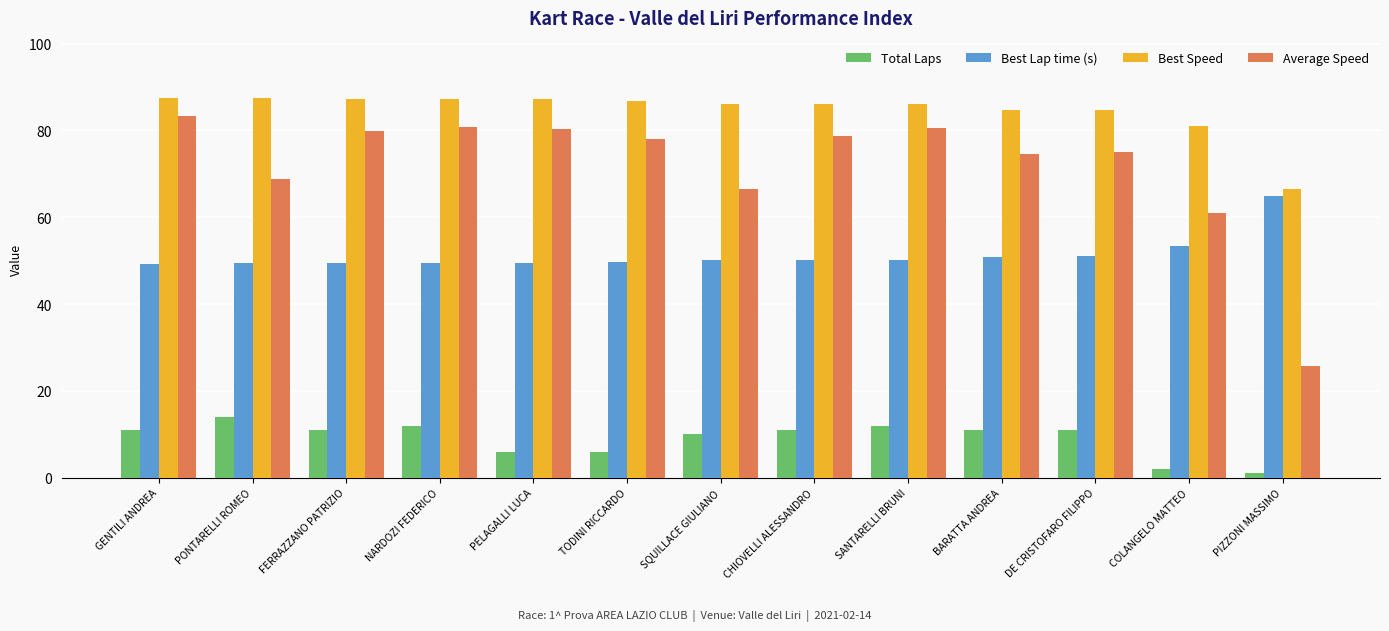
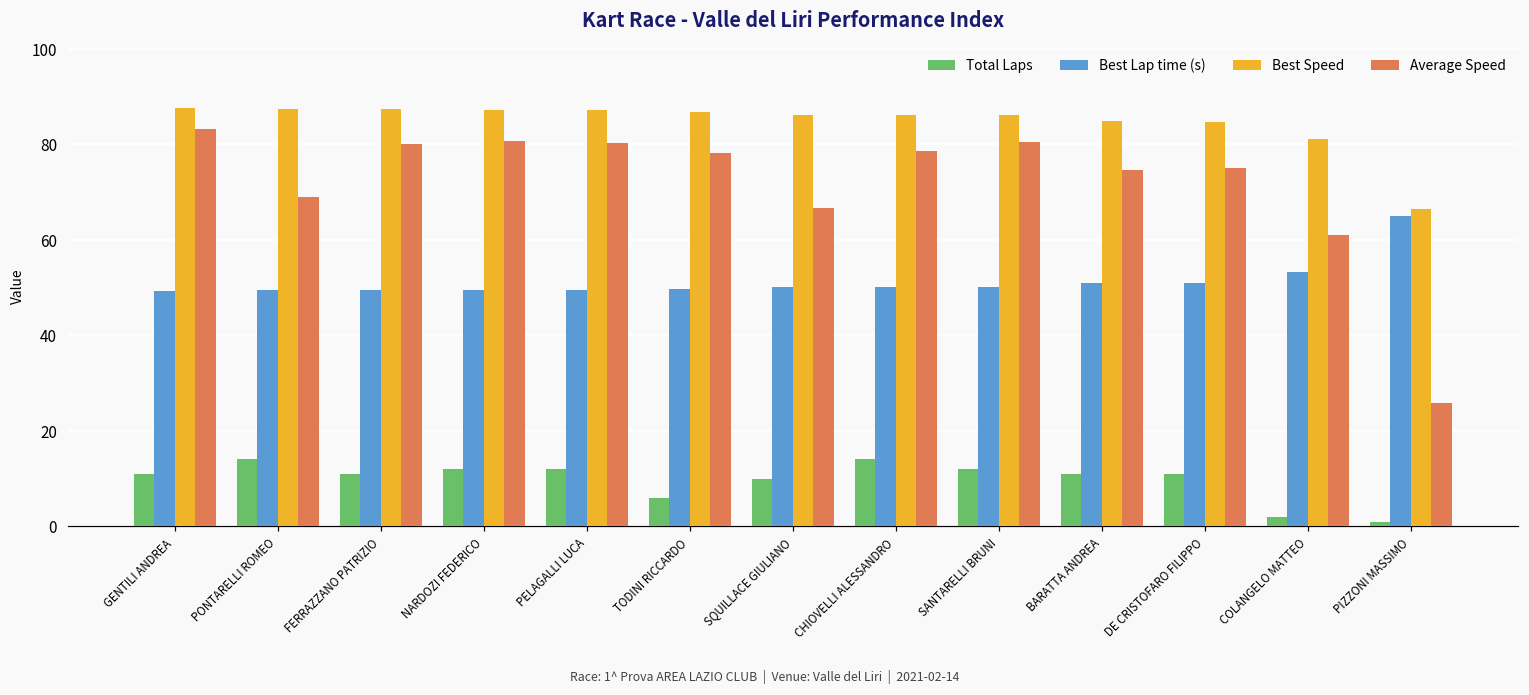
  {
    "Total Laps": {
      "GENTILI ANDREA": 11,
      "PONTARELLI ROMEO": 14,
      "FERRAZZANO PATRIZIO": 11,
      "NARDOZI FEDERICO": 12,
-     "PELAGALLI LUCA": 6,
+     "PELAGALLI LUCA": 12,
      "TODINI RICCARDO": 6,
      "SQUILLACE GIULIANO": 10,
-     "CHIOVELLI ALESSANDRO": 11,
+     "CHIOVELLI ALESSANDRO": 14,
      "SANTARELLI BRUNI": 12,
      "BARATTA ANDREA": 11,
      "DE CRISTOFARO FILIPPO": 11,
      "COLANGELO MATTEO": 2,
      "PIZZONI MASSIMO": 1
    },
    "Best Lap time (s)": {
      "GENTILI ANDREA": 49,
      "PONTARELLI ROMEO": 49,
      "FERRAZZANO PATRIZIO": 49,
      "NARDOZI FEDERICO": 49,
      "PELAGALLI LUCA": 50,
      "TODINI RICCARDO": 50,
      "SQUILLACE GIULIANO": 50,
      "CHIOVELLI ALESSANDRO": 50,
      "SANTARELLI BRUNI": 50,
      "BARATTA ANDREA": 51,
      "DE CRISTOFARO FILIPPO": 51,
      "COLANGELO MATTEO": 53,
      "PIZZONI MASSIMO": 65
    },
    "Best Speed": {
      "GENTILI ANDREA": 88,
      "PONTARELLI ROMEO": 87,
      "FERRAZZANO PATRIZIO": 87,
      "NARDOZI FEDERICO": 87,
      "PELAGALLI LUCA": 87,
      "TODINI RICCARDO": 87,
      "SQUILLACE GIULIANO": 86,
      "CHIOVELLI ALESSANDRO": 86,
      "SANTARELLI BRUNI": 86,
      "BARATTA ANDREA": 85,
      "DE CRISTOFARO FILIPPO": 85,
      "COLANGELO MATTEO": 81,
      "PIZZONI MASSIMO": 67
    },
    "Average Speed": {
      "GENTILI ANDREA": 83,
      "PONTARELLI ROMEO": 69,
      "FERRAZZANO PATRIZIO": 80,
      "NARDOZI FEDERICO": 81,
      "PELAGALLI LUCA": 80,
      "TODINI RICCARDO": 78,
      "SQUILLACE GIULIANO": 67,
      "CHIOVELLI ALESSANDRO": 79,
      "SANTARELLI BRUNI": 81,
      "BARATTA ANDREA": 75,
      "DE CRISTOFARO FILIPPO": 75,
      "COLANGELO MATTEO": 61,
      "PIZZONI MASSIMO": 26
    }
  }
